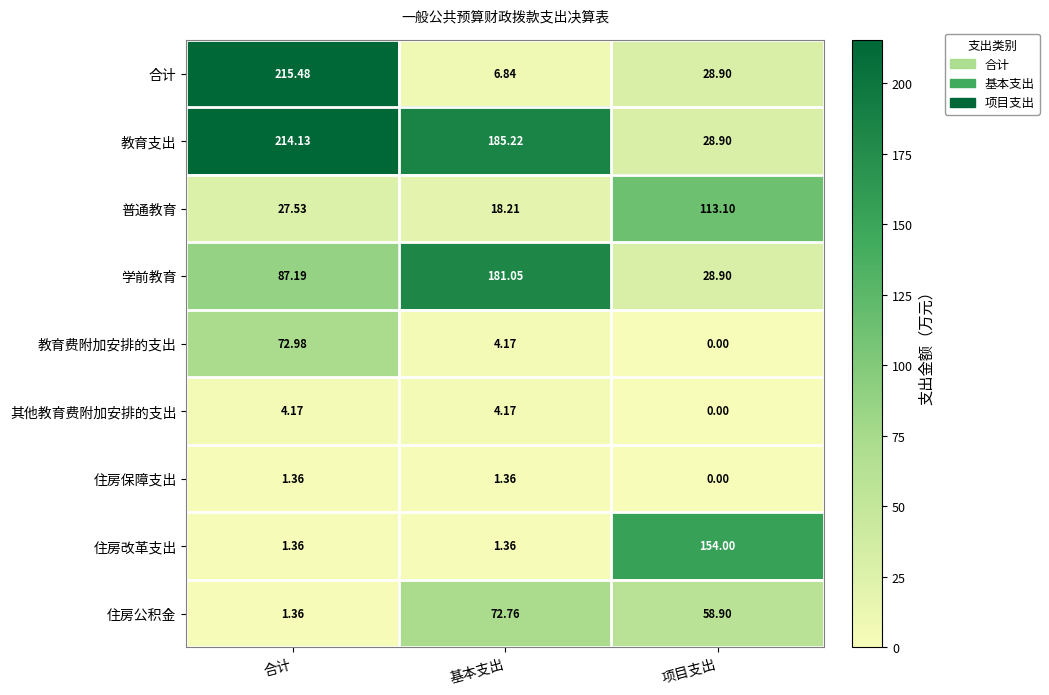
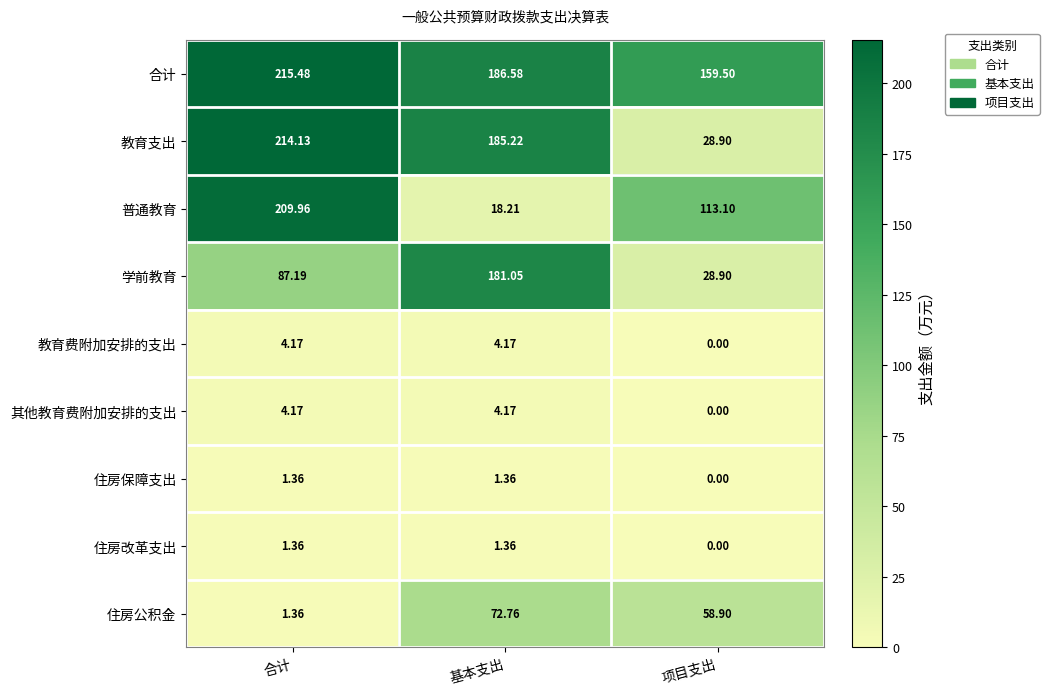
  {
    "合计": {
      "合计": 215.48,
-     "基本支出": 6.84,
-     "项目支出": 28.90
+     "基本支出": 186.58,
+     "项目支出": 159.50
    },
    "教育支出": {
      "合计": 214.13,
      "基本支出": 185.22,
      "项目支出": 28.90
    },
    "普通教育": {
-     "合计": 27.53,
+     "合计": 209.96,
      "基本支出": 18.21,
      "项目支出": 113.10
    },
    "学前教育": {
      "合计": 87.19,
      "基本支出": 181.05,
      "项目支出": 28.90
    },
    "教育费附加安排的支出": {
-     "合计": 72.98,
+     "合计": 4.17,
      "基本支出": 4.17,
      "项目支出": 0.00
    },
    "其他教育费附加安排的支出": {
      "合计": 4.17,
      "基本支出": 4.17,
      "项目支出": 0.00
    },
    "住房保障支出": {
      "合计": 1.36,
      "基本支出": 1.36,
      "项目支出": 0.00
    },
    "住房改革支出": {
      "合计": 1.36,
      "基本支出": 1.36,
-     "项目支出": 154.00
+     "项目支出": 0.00
    },
    "住房公积金": {
      "合计": 1.36,
      "基本支出": 72.76,
      "项目支出": 58.90
    }
  }
